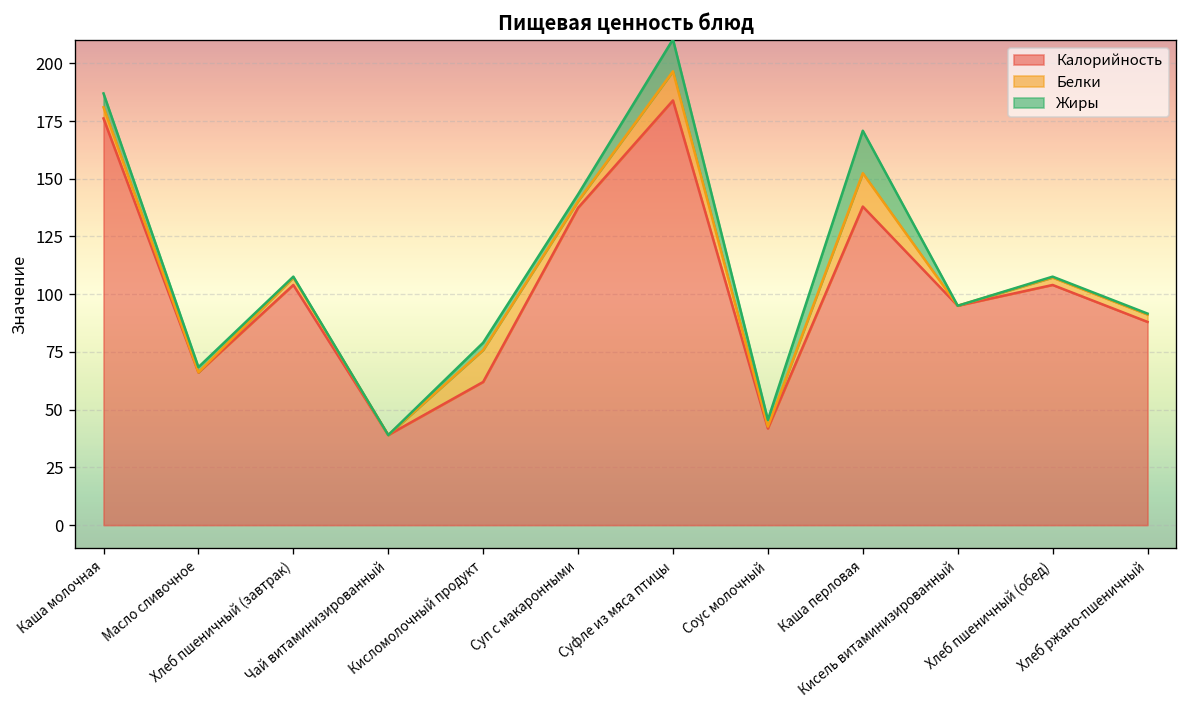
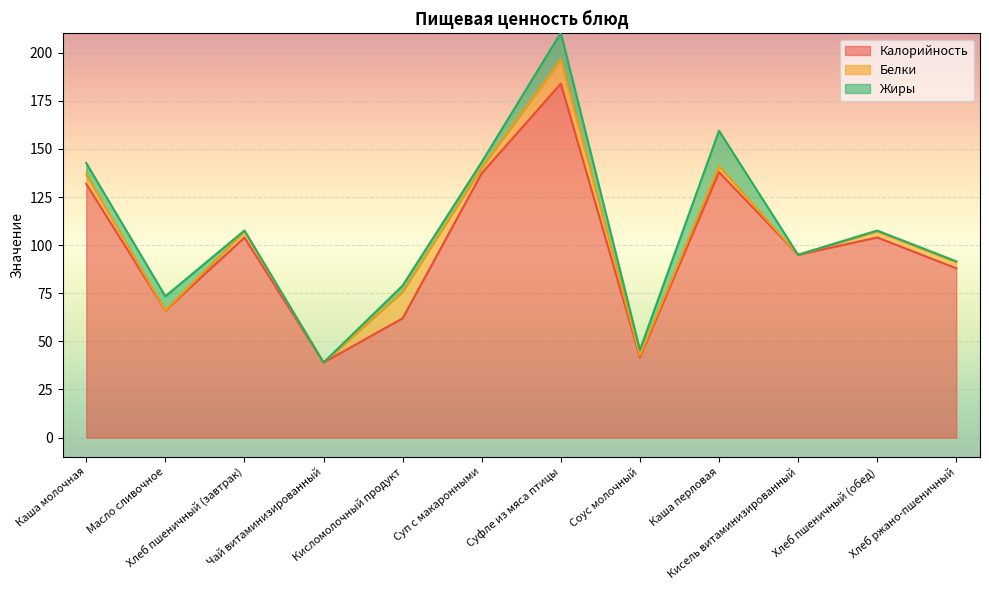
  {
    "Калорийность": {
-     "Каша молочная": 176,
+     "Каша молочная": 132,
      "Хлеб пшеничный (завтрак)": 104,
      "Кисломолочный продукт": 62,
      "Суп с макаронными": 137,
      "Суфле из мяса птицы": 184,
      "Каша перловая": 138,
      "Хлеб пшеничный (обед)": 104,
      "Хлеб ржано-пшеничный": 88
    },
    "Белки": {
      "Каша молочная": 5,
      "Кисломолочный продукт": 14,
      "Суп с макаронными": 3,
      "Суфле из мяса птицы": 13,
-     "Каша перловая": 14
+     "Каша перловая": 3
    },
    "Жиры": {
      "Каша молочная": 6,
-     "Масло сливочное": 2,
+     "Масло сливочное": 7,
      "Кисломолочный продукт": 3,
      "Суп с макаронными": 3,
      "Суфле из мяса птицы": 14,
      "Соус молочный": 3,
      "Каша перловая": 18
    }
  }
